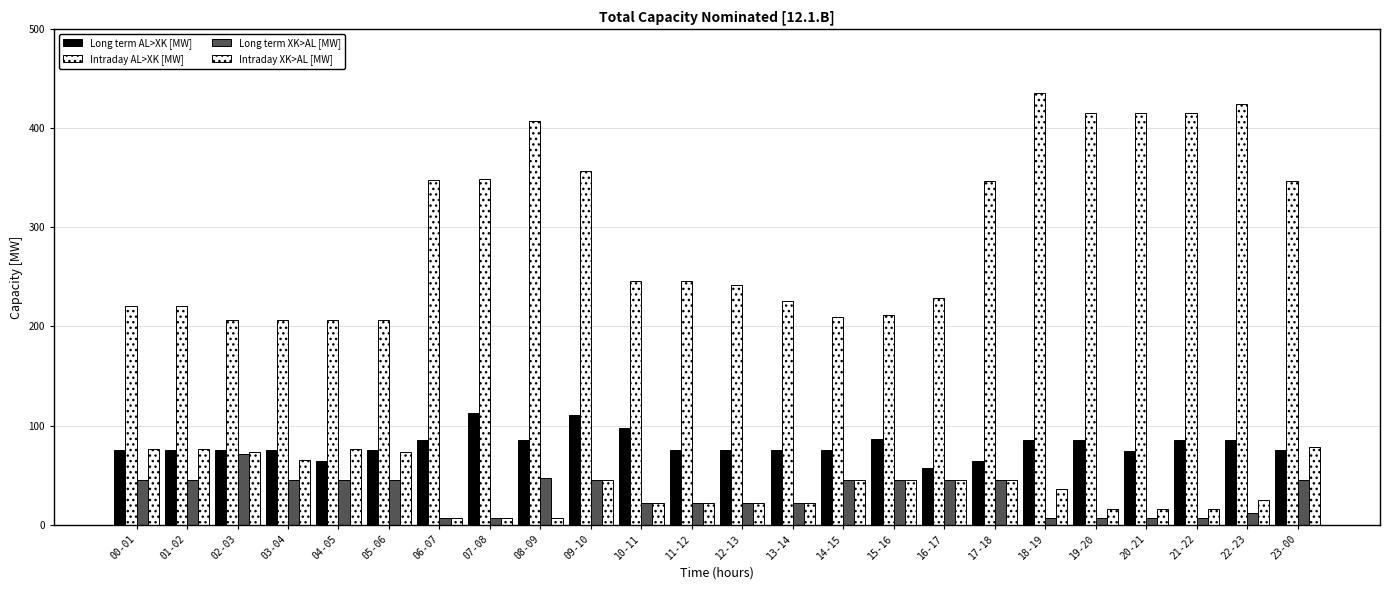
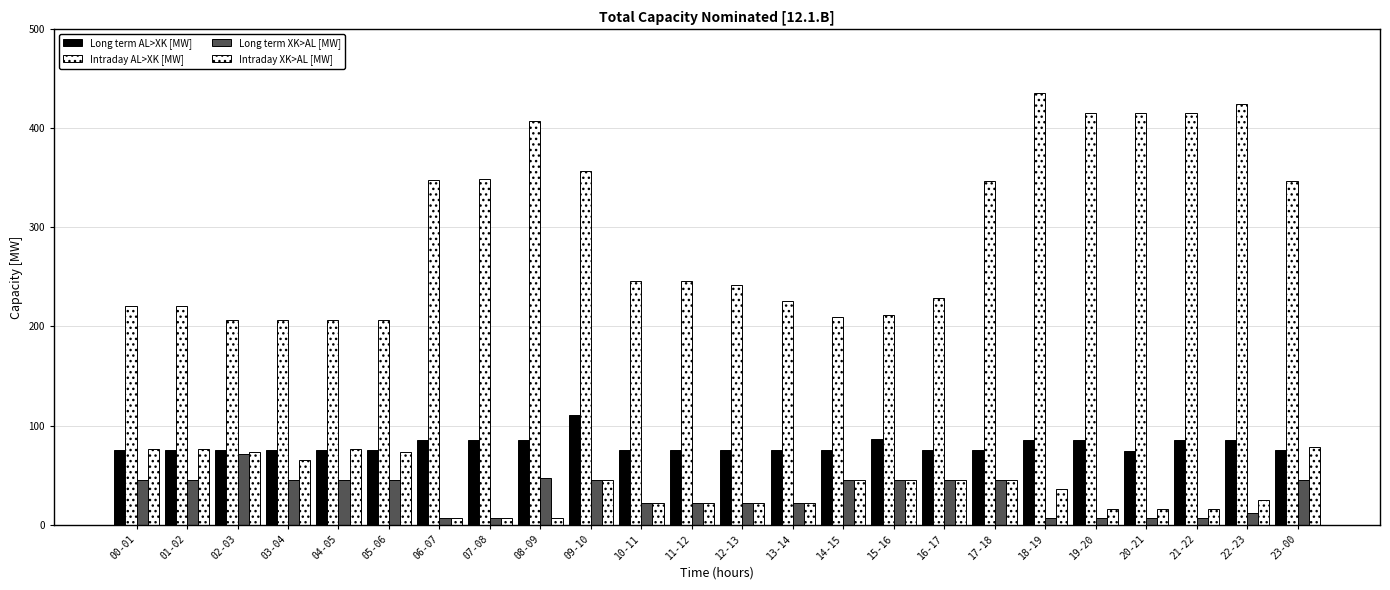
  {
    "Long term AL>XK [MW]": {
      "00-01": 80,
      "01-02": 80,
      "02-03": 80,
      "03-04": 80,
-     "04-05": 60,
+     "04-05": 80,
      "05-06": 80,
      "06-07": 90,
-     "07-08": 110,
+     "07-08": 90,
      "08-09": 90,
      "09-10": 110,
-     "10-11": 100,
+     "10-11": 80,
      "11-12": 80,
      "12-13": 80,
      "13-14": 80,
      "14-15": 80,
      "15-16": 90,
-     "16-17": 60,
-     "17-18": 60,
+     "16-17": 80,
+     "17-18": 80,
      "18-19": 90,
      "19-20": 90,
      "20-21": 70,
      "21-22": 90,
      "22-23": 90,
      "23-00": 80
    },
    "Long term XK>AL [MW]": {
      "00-01": 50,
      "01-02": 50,
      "02-03": 70,
      "03-04": 50,
      "04-05": 50,
      "05-06": 50,
      "06-07": 10,
      "07-08": 10,
      "08-09": 50,
      "09-10": 50,
      "10-11": 20,
      "11-12": 20,
      "12-13": 20,
      "13-14": 20,
      "14-15": 50,
      "15-16": 50,
      "16-17": 50,
      "17-18": 50,
      "18-19": 10,
      "19-20": 10,
      "20-21": 10,
      "21-22": 10,
      "22-23": 10,
      "23-00": 50
    }
  }
